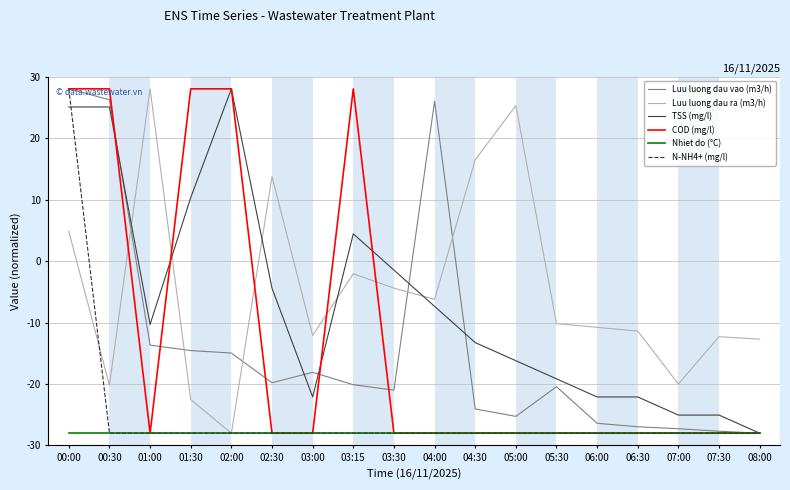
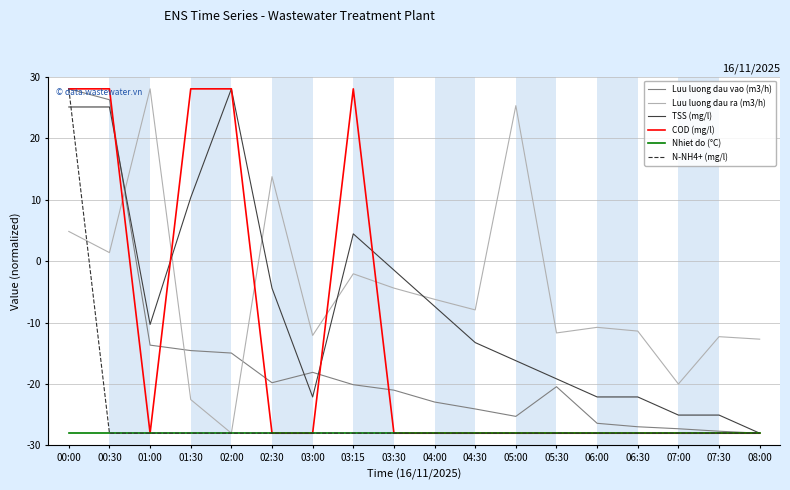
  {
    "Luu luong dau vao (m3/h)": {
      "00:30": 26,
      "01:00": -14,
      "01:30": -15,
      "02:00": -15,
      "02:30": -20,
      "03:00": -18,
      "03:15": -20,
      "03:30": -21,
-     "04:00": 26,
+     "04:00": -23,
      "04:30": -24,
      "05:00": -25,
      "05:30": -20,
      "06:00": -26,
      "06:30": -27,
      "07:00": -27
    },
    "Luu luong dau ra (m3/h)": {
      "00:00": 5,
-     "00:30": -20,
+     "00:30": 1,
      "01:00": 28,
      "01:30": -23,
      "02:30": 14,
      "03:00": -12,
      "03:15": -2,
      "03:30": -4,
      "04:00": -6,
-     "04:30": 16,
+     "04:30": -8,
      "05:00": 25,
-     "05:30": -10,
+     "05:30": -12,
      "06:00": -11,
      "06:30": -11,
      "07:00": -20,
      "07:30": -12,
      "08:00": -13
    },
    "COD (mg/l)": {
      "00:30": 28,
      "01:30": 28,
      "03:15": 28
    },
    "Nhiet do (°C)": {
      "00:00": -28
    }
  }
